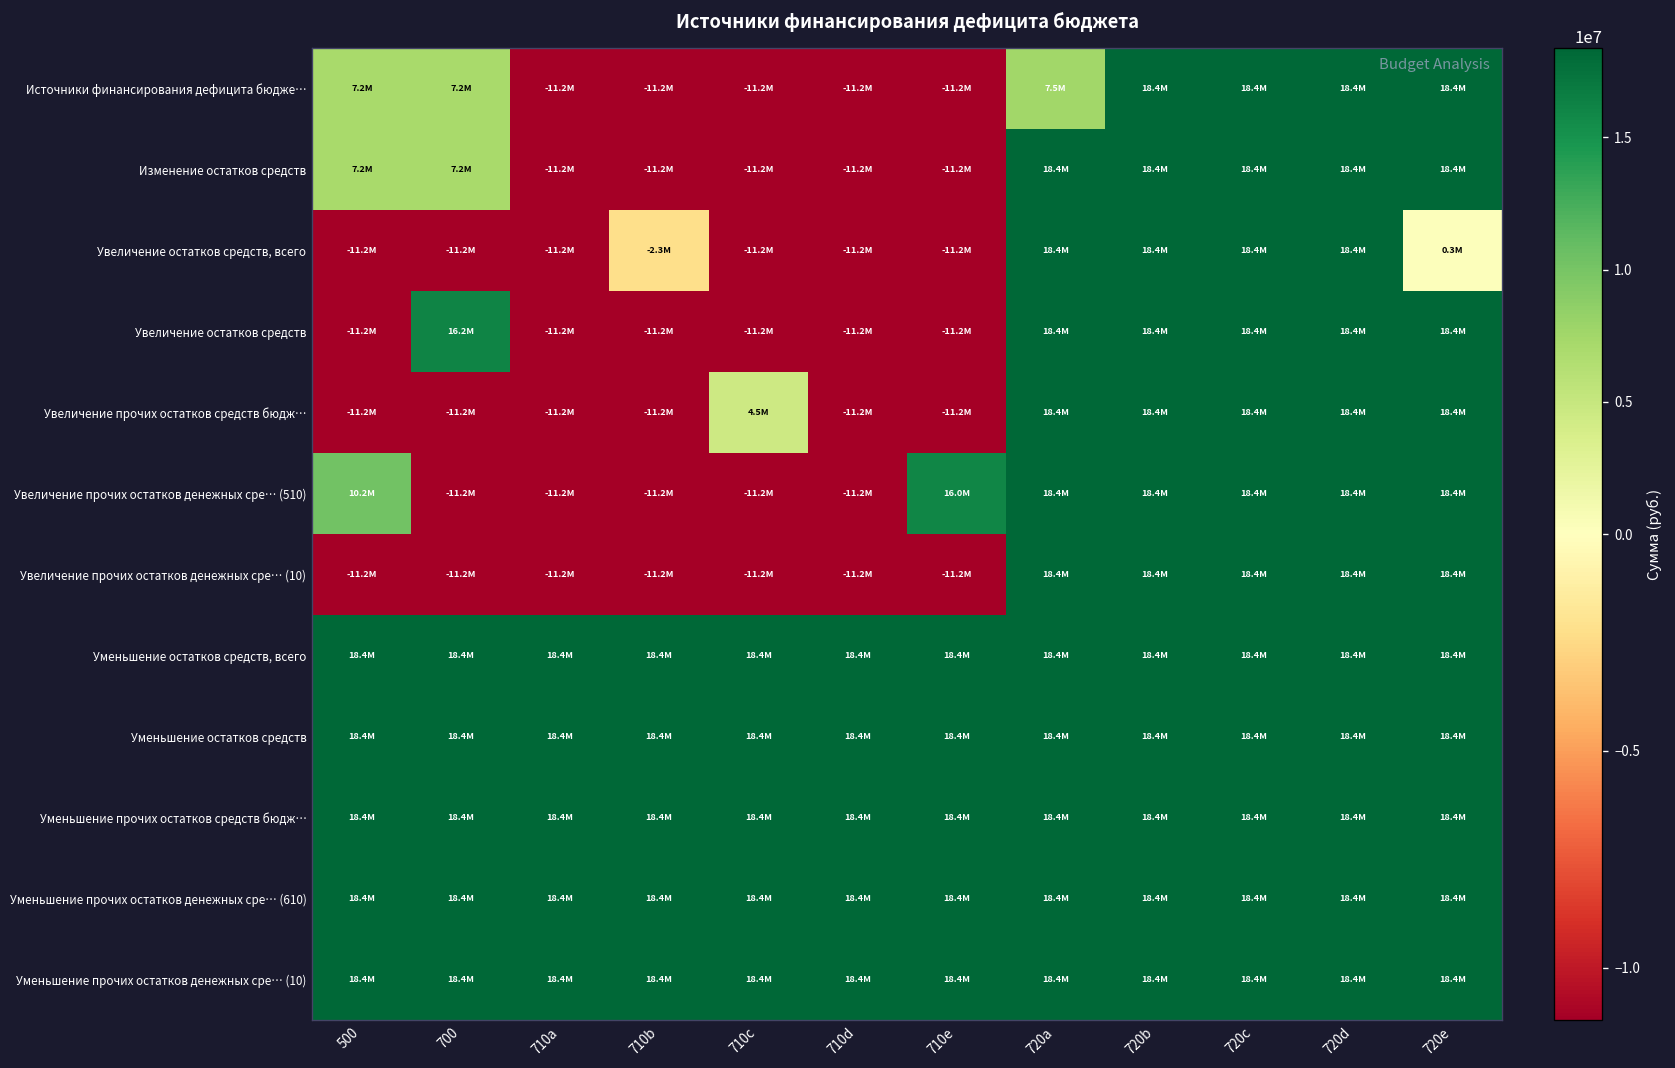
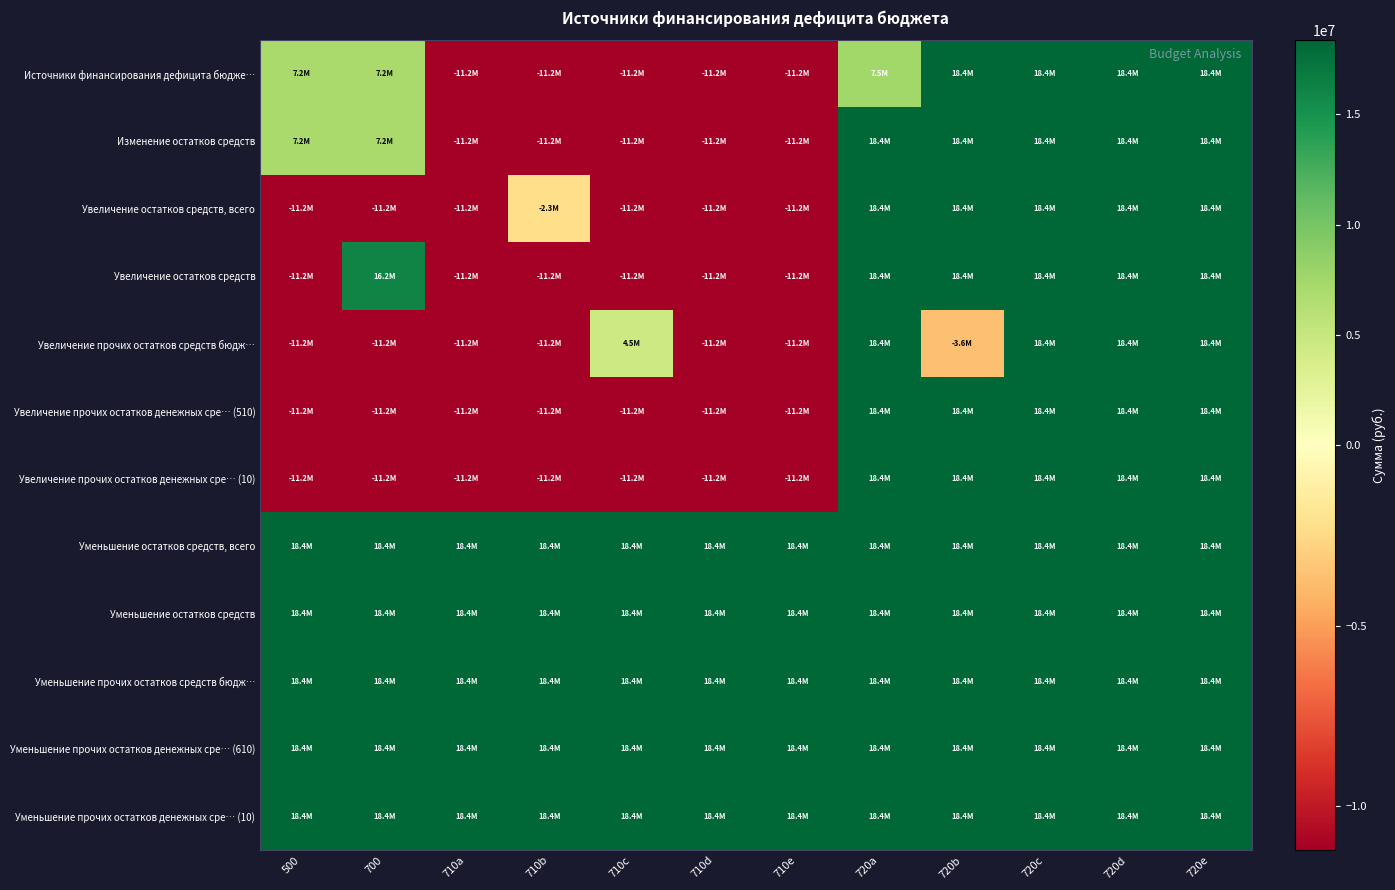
  {
    "Источники финансирования дефицита бюдже…": {
      "500": "7.2M",
      "700": "7.2M",
      "710a": "-11.2M",
      "710b": "-11.2M",
      "710c": "-11.2M",
      "710d": "-11.2M",
      "710e": "-11.2M",
      "720a": "7.5M",
      "720b": "18.4M",
      "720c": "18.4M",
      "720d": "18.4M"
    },
    "Изменение остатков средств": {
      "500": "7.2M",
      "700": "7.2M",
      "710a": "-11.2M",
      "710b": "-11.2M",
      "710c": "-11.2M",
      "710d": "-11.2M",
      "710e": "-11.2M",
      "720a": "18.4M",
      "720b": "18.4M",
      "720c": "18.4M",
      "720d": "18.4M",
      "720e": "18.4M"
    },
    "Увеличение остатков средств, всего": {
      "500": "-11.2M",
      "700": "-11.2M",
      "710a": "-11.2M",
      "710b": "-2.3M",
      "710c": "-11.2M",
      "710d": "-11.2M",
      "710e": "-11.2M",
      "720a": "18.4M",
      "720b": "18.4M",
      "720c": "18.4M",
      "720d": "18.4M",
-     "720e": "0.3M"
+     "720e": "18.4M"
    },
    "Увеличение остатков средств": {
      "500": "-11.2M",
      "700": "16.2M",
      "710a": "-11.2M",
      "710b": "-11.2M",
      "710c": "-11.2M",
      "710d": "-11.2M",
      "710e": "-11.2M",
      "720a": "18.4M",
      "720b": "18.4M",
      "720c": "18.4M",
      "720d": "18.4M",
      "720e": "18.4M"
    },
    "Увеличение прочих остатков средств бюдж…": {
      "500": "-11.2M",
      "700": "-11.2M",
      "710a": "-11.2M",
      "710b": "-11.2M",
      "710c": "4.5M",
      "710d": "-11.2M",
      "710e": "-11.2M",
      "720a": "18.4M",
-     "720b": "18.4M",
+     "720b": "-3.6M",
      "720c": "18.4M",
      "720d": "18.4M",
      "720e": "18.4M"
    },
    "Увеличение прочих остатков денежных сре… (510)": {
-     "500": "10.2M",
+     "500": "-11.2M",
      "700": "-11.2M",
      "710a": "-11.2M",
      "710b": "-11.2M",
      "710c": "-11.2M",
      "710d": "-11.2M",
-     "710e": "16.0M",
+     "710e": "-11.2M",
      "720a": "18.4M",
      "720b": "18.4M",
      "720c": "18.4M",
      "720d": "18.4M",
      "720e": "18.4M"
    },
    "Увеличение прочих остатков денежных сре… (10)": {
      "500": "-11.2M",
      "700": "-11.2M",
      "710a": "-11.2M",
      "710b": "-11.2M",
      "710c": "-11.2M",
      "710d": "-11.2M",
      "710e": "-11.2M",
      "720a": "18.4M",
      "720b": "18.4M",
      "720c": "18.4M",
      "720d": "18.4M",
      "720e": "18.4M"
    },
    "Уменьшение остатков средств, всего": {
      "500": "18.4M",
      "700": "18.4M",
      "710a": "18.4M",
      "710b": "18.4M",
      "710c": "18.4M",
      "710d": "18.4M",
      "710e": "18.4M",
      "720a": "18.4M",
      "720b": "18.4M",
      "720c": "18.4M",
      "720d": "18.4M",
      "720e": "18.4M"
    },
    "Уменьшение остатков средств": {
      "500": "18.4M",
      "700": "18.4M",
      "710a": "18.4M",
      "710b": "18.4M",
      "710c": "18.4M",
      "710d": "18.4M",
      "710e": "18.4M",
      "720a": "18.4M",
      "720b": "18.4M",
      "720c": "18.4M",
      "720d": "18.4M",
      "720e": "18.4M"
    },
    "Уменьшение прочих остатков средств бюдж…": {
      "500": "18.4M",
      "700": "18.4M",
      "710a": "18.4M",
      "710b": "18.4M",
      "710c": "18.4M",
      "710d": "18.4M",
      "710e": "18.4M",
      "720a": "18.4M",
      "720b": "18.4M",
      "720c": "18.4M",
      "720d": "18.4M",
      "720e": "18.4M"
    },
    "Уменьшение прочих остатков денежных сре… (610)": {
      "500": "18.4M",
      "700": "18.4M",
      "710a": "18.4M",
      "710b": "18.4M",
      "710c": "18.4M",
      "710d": "18.4M",
      "710e": "18.4M",
      "720a": "18.4M",
      "720b": "18.4M",
      "720c": "18.4M",
      "720d": "18.4M",
      "720e": "18.4M"
    },
    "Уменьшение прочих остатков денежных сре… (10)": {
      "500": "18.4M",
      "700": "18.4M",
      "710a": "18.4M",
      "710b": "18.4M",
      "710c": "18.4M",
      "710d": "18.4M",
      "710e": "18.4M",
      "720a": "18.4M",
      "720b": "18.4M",
      "720c": "18.4M",
      "720d": "18.4M",
      "720e": "18.4M"
    }
  }
